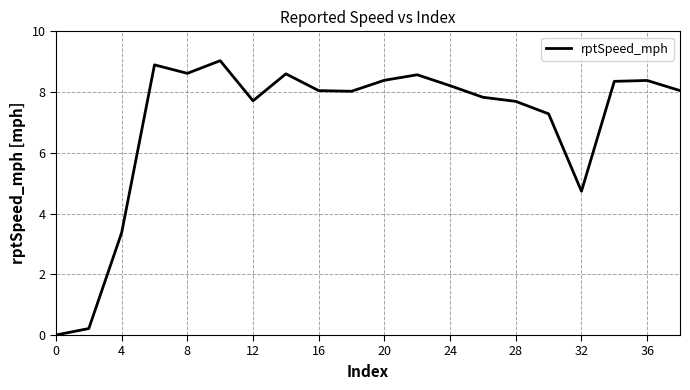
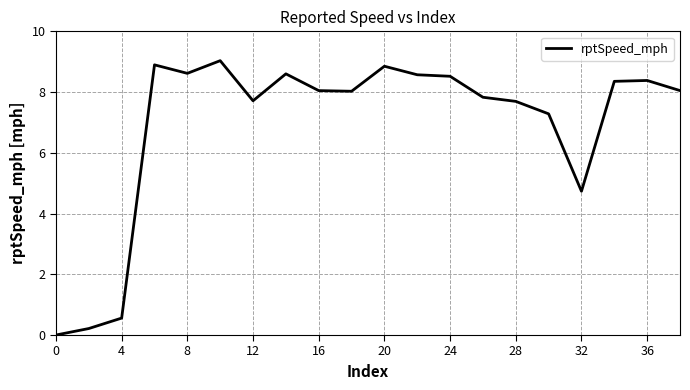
  {
    "0": 0.0,
-   "4": 3.4,
+   "4": 0.6,
    "8": 8.6,
    "12": 7.7,
    "16": 8.0,
-   "20": 8.4,
-   "24": 8.2,
+   "20": 8.9,
+   "24": 8.5,
    "28": 7.7,
    "32": 4.7,
    "36": 8.4
  }
